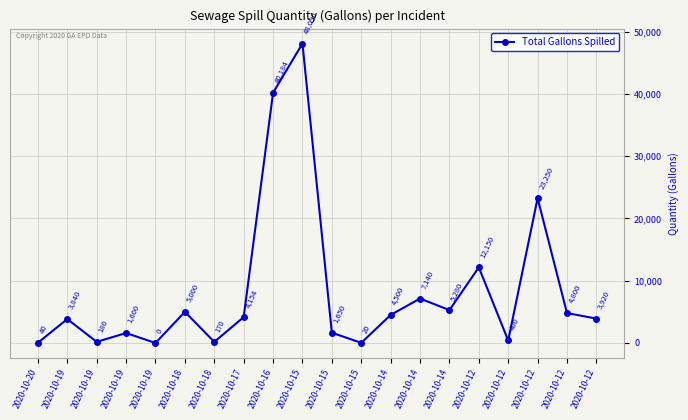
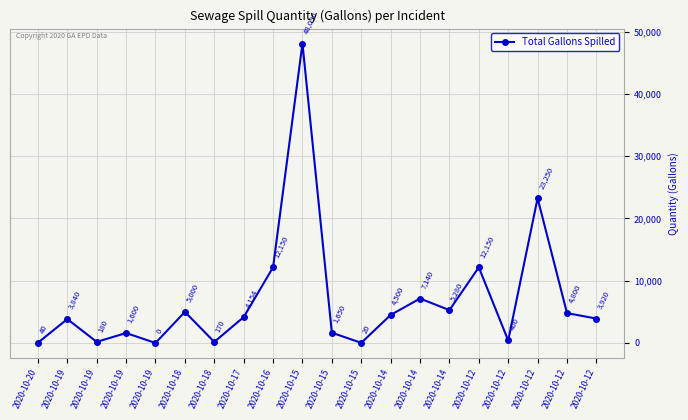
  {
    "2020-10-20": "40",
    "2020-10-17": "4,154",
-   "2020-10-16": "40,184"
+   "2020-10-16": "12,150"
  }
